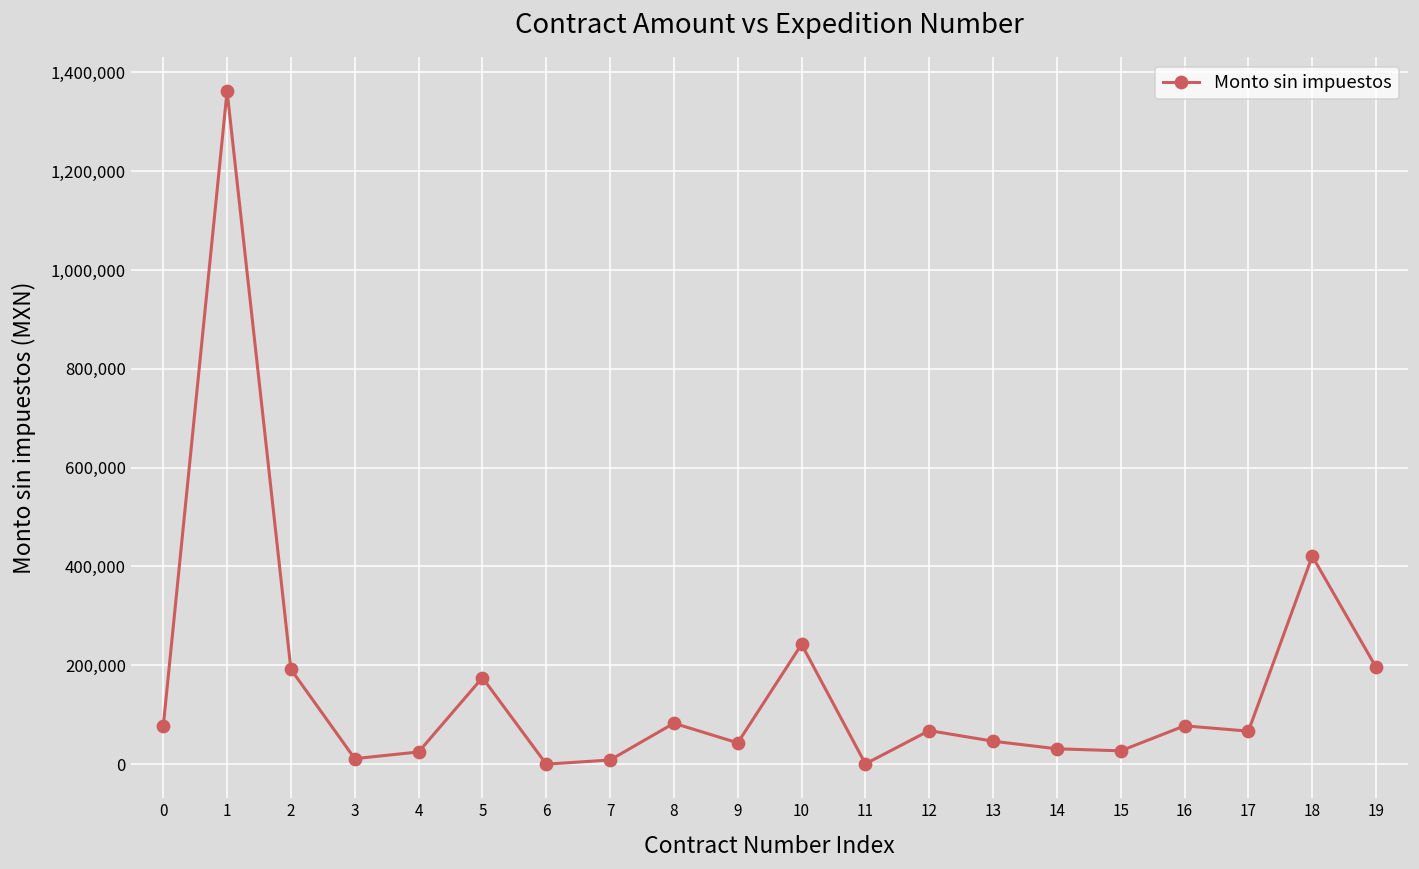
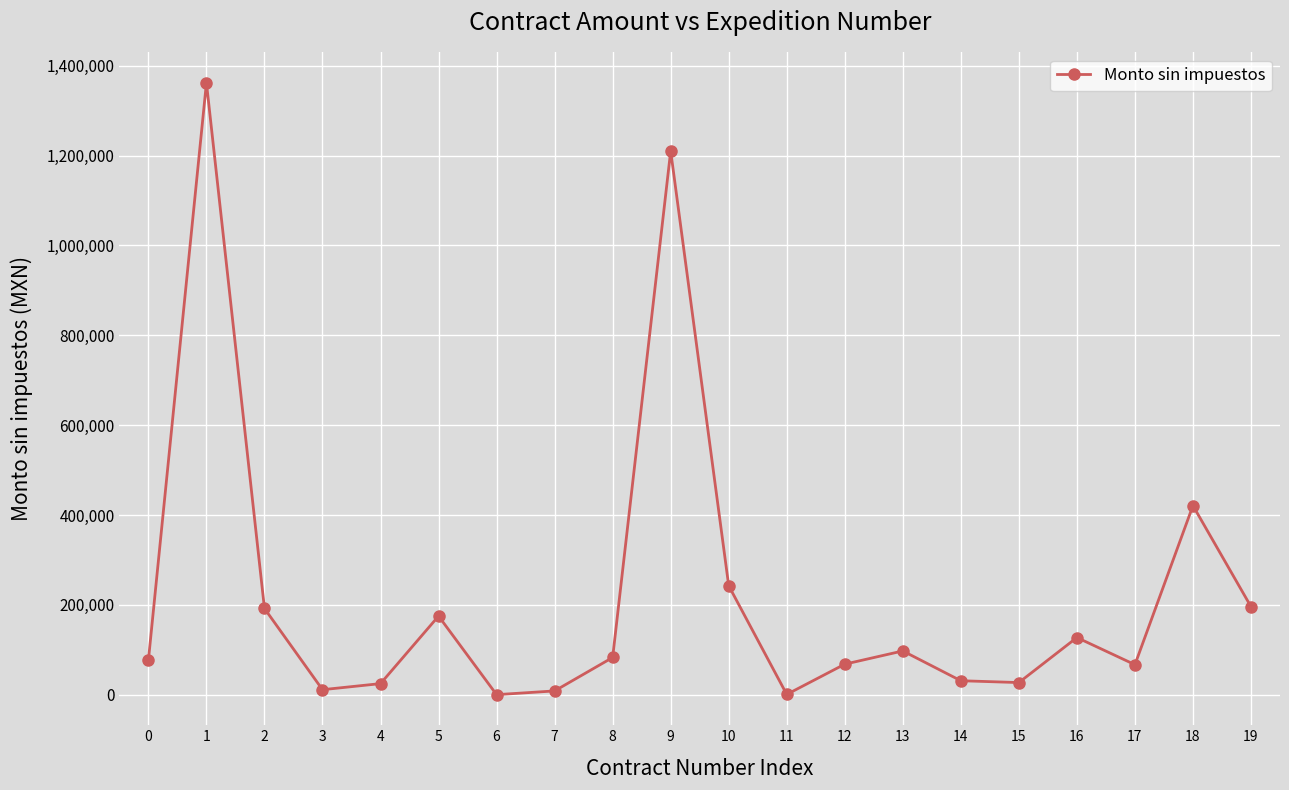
  {
    "0": "80,000",
    "1": "1,360,000",
    "2": "190,000",
    "3": "10,000",
    "4": "20,000",
    "5": "180,000",
    "6": "0",
    "7": "10,000",
    "8": "80,000",
-   "9": "40,000",
+   "9": "1,210,000",
    "10": "240,000",
    "11": "0",
    "12": "70,000",
-   "13": "50,000",
+   "13": "100,000",
    "14": "30,000",
    "15": "30,000",
-   "16": "80,000",
+   "16": "130,000",
    "17": "70,000",
    "18": "420,000",
    "19": "200,000"
  }
